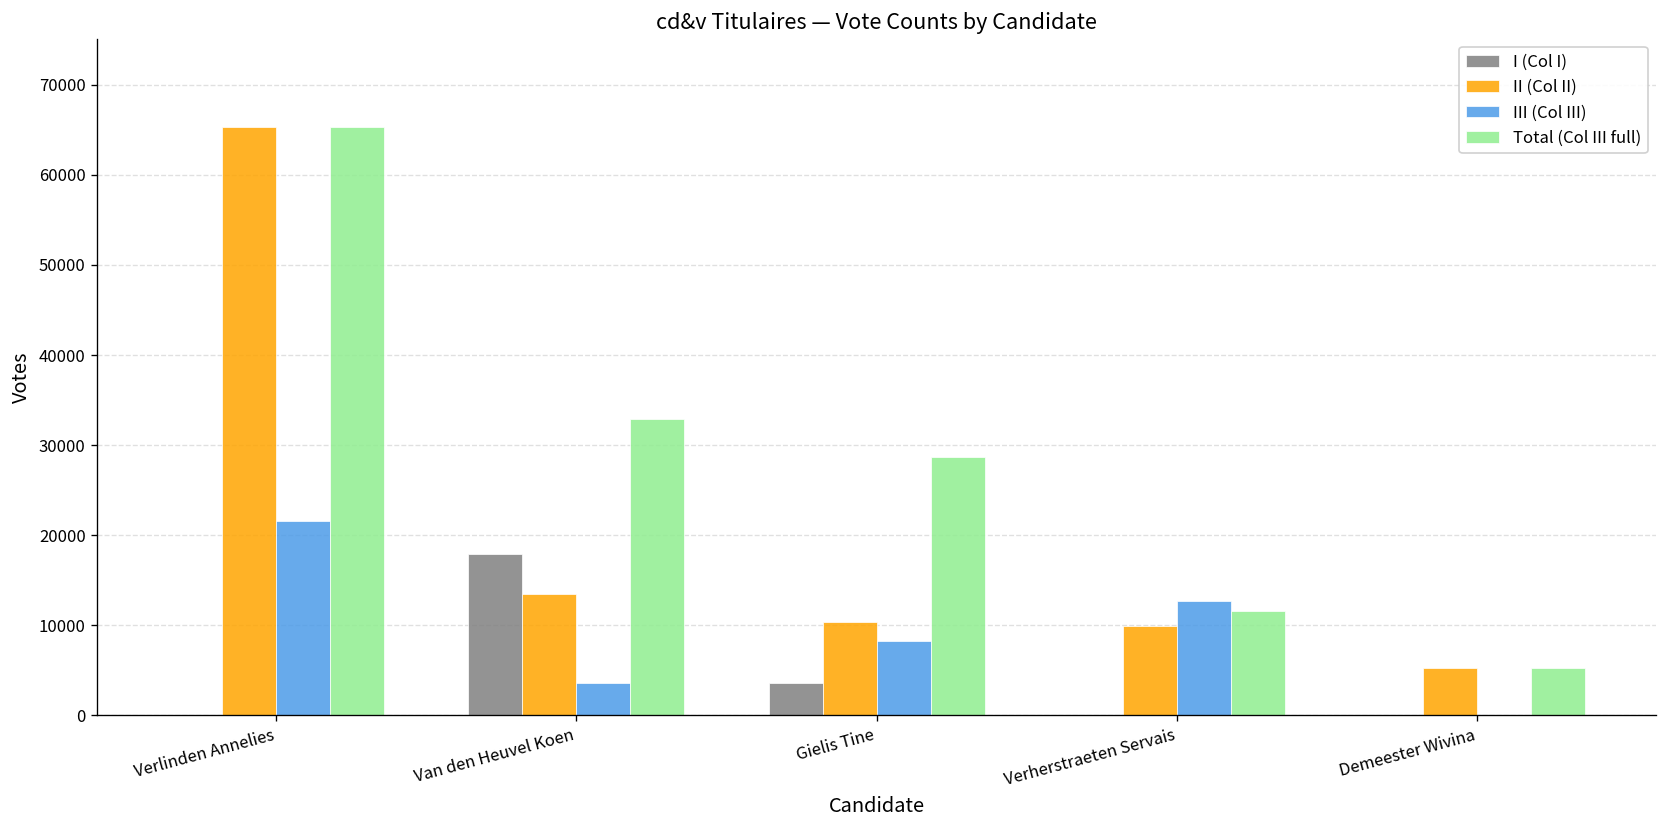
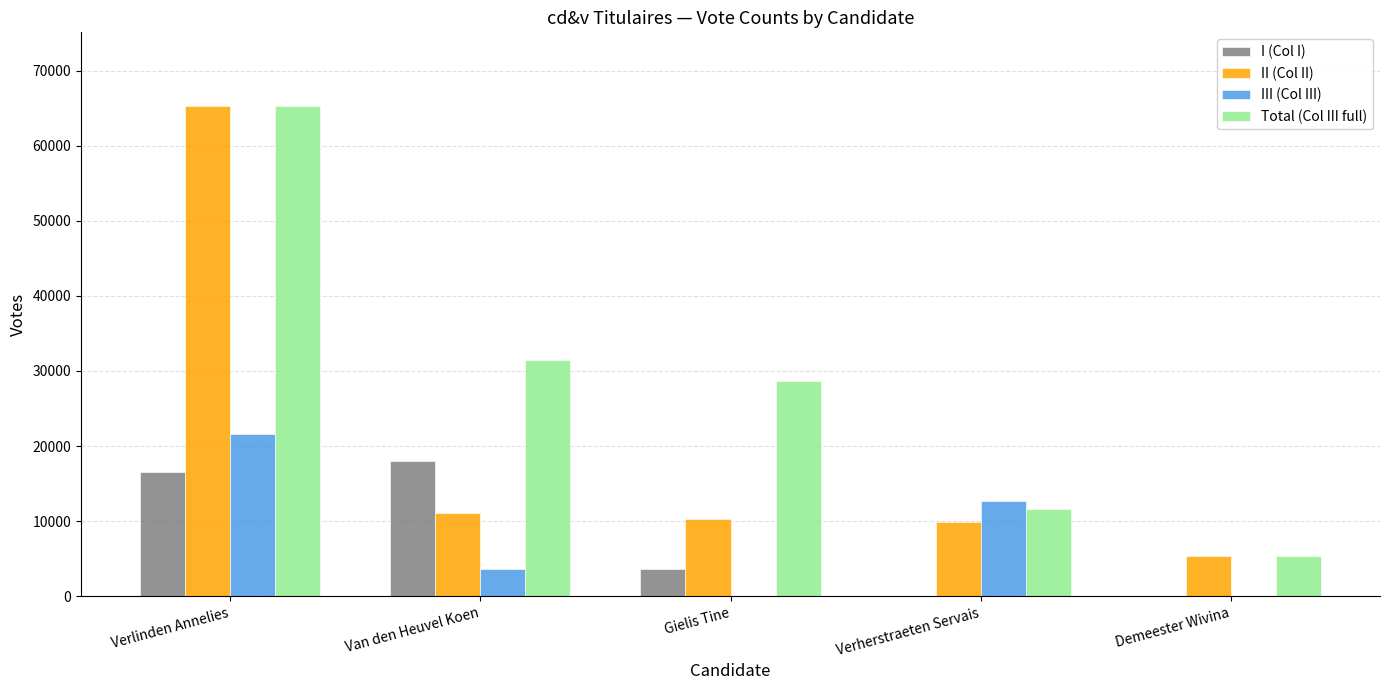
  {
    "I (Col I)": {
-     "Verlinden Annelies": 0,
+     "Verlinden Annelies": 16000,
      "Van den Heuvel Koen": 18000,
      "Gielis Tine": 4000,
      "Verherstraeten Servais": 0,
      "Demeester Wivina": 0
    },
    "II (Col II)": {
      "Verlinden Annelies": 65000,
-     "Van den Heuvel Koen": 14000,
+     "Van den Heuvel Koen": 11000,
      "Gielis Tine": 10000,
      "Verherstraeten Servais": 10000,
      "Demeester Wivina": 5000
    },
    "III (Col III)": {
      "Verlinden Annelies": 22000,
      "Van den Heuvel Koen": 4000,
-     "Gielis Tine": 8000,
+     "Gielis Tine": 0,
      "Verherstraeten Servais": 13000,
      "Demeester Wivina": 0
    },
    "Total (Col III full)": {
      "Verlinden Annelies": 65000,
-     "Van den Heuvel Koen": 33000,
+     "Van den Heuvel Koen": 31000,
      "Gielis Tine": 29000,
      "Verherstraeten Servais": 12000,
      "Demeester Wivina": 5000
    }
  }
